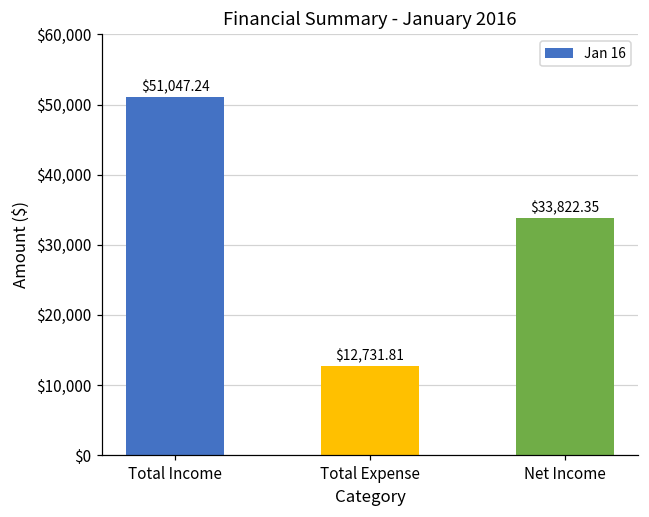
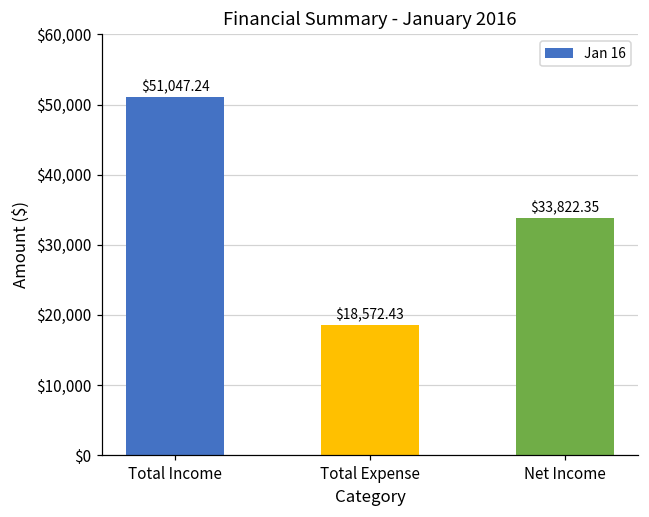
  {
    "Total Income": "$51,047.24",
-   "Total Expense": "$12,731.81",
+   "Total Expense": "$18,572.43",
    "Net Income": "$33,822.35"
  }
